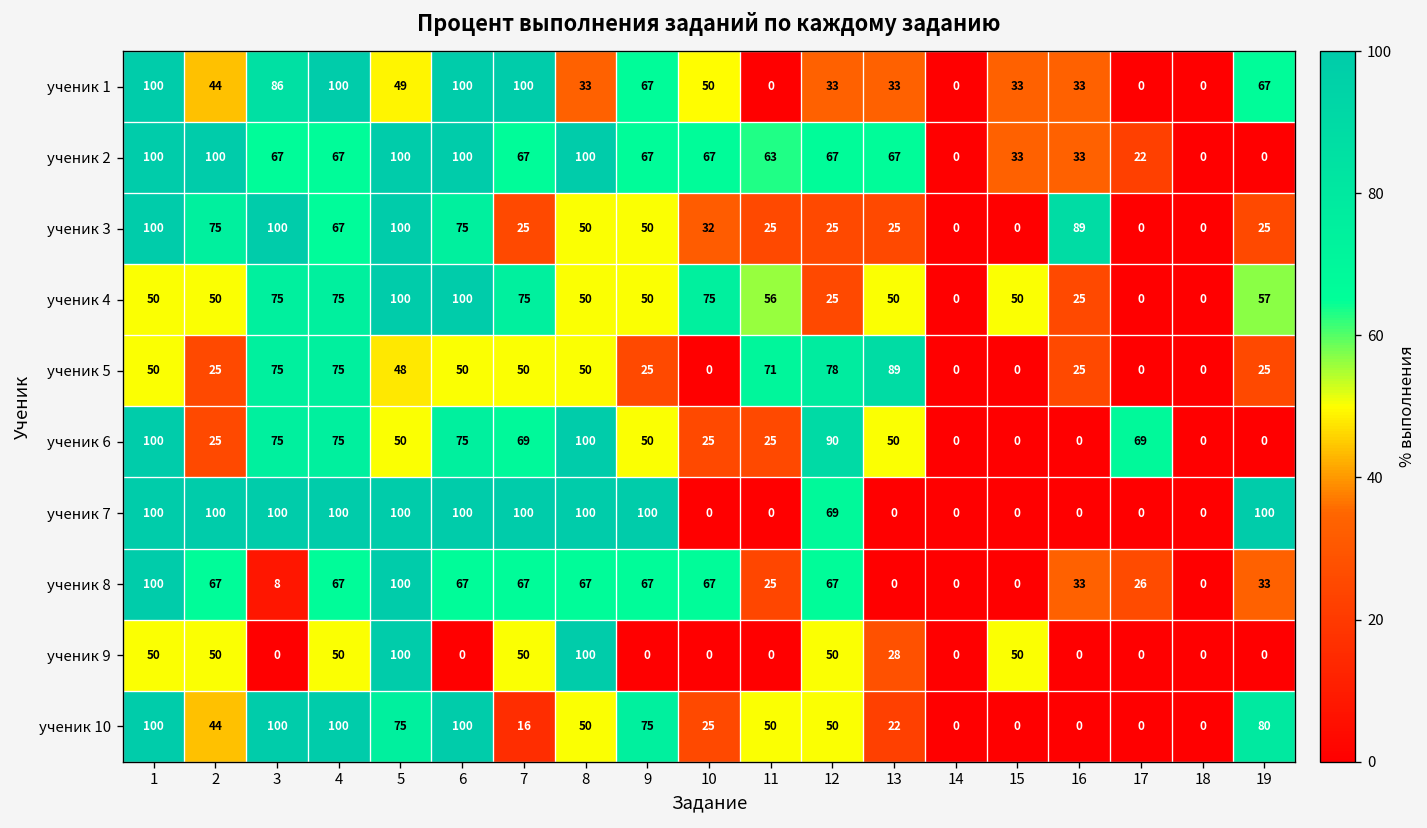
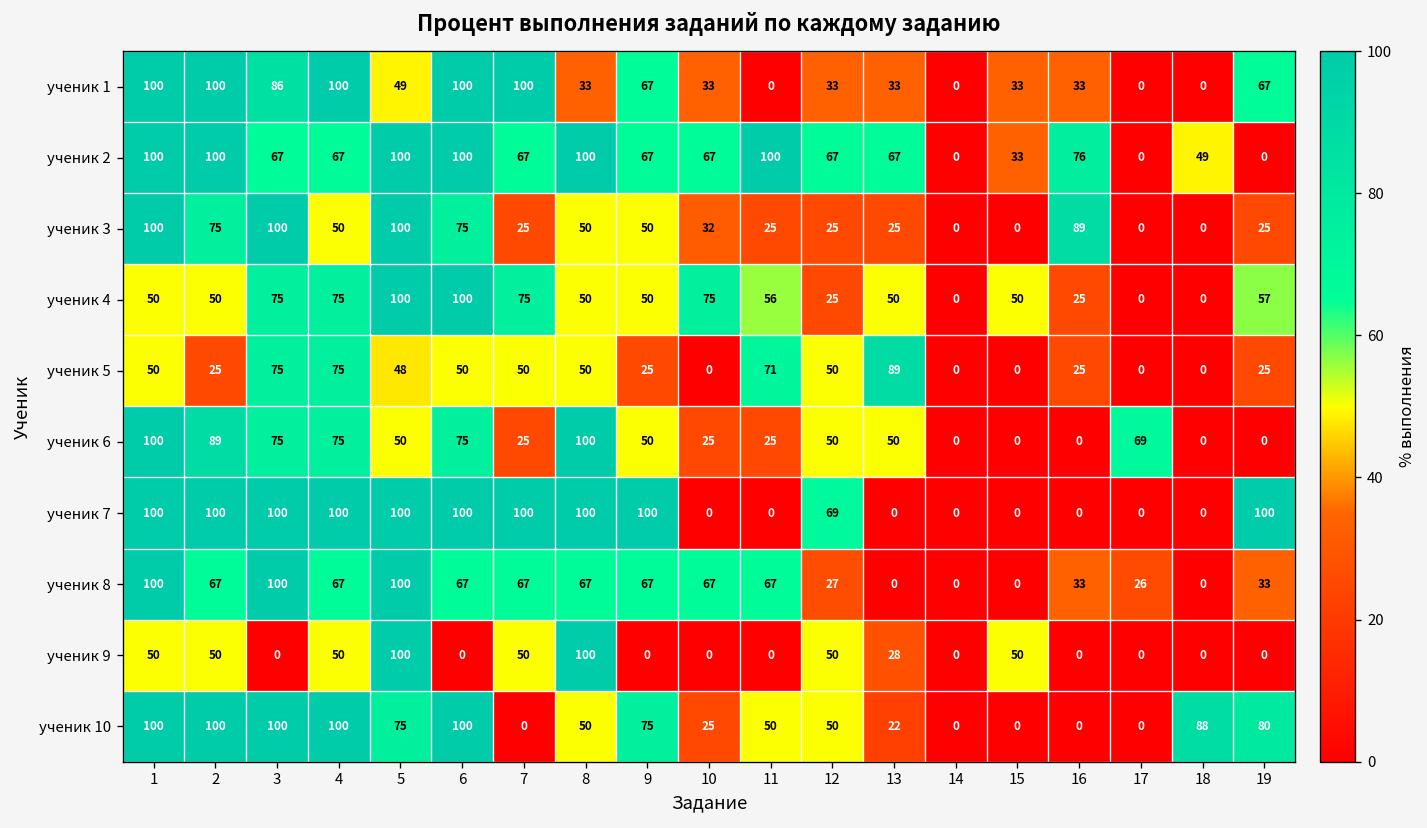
  {
    "ученик 1": {
      "1": 100,
-     "2": 44,
+     "2": 100,
      "3": 86,
      "4": 100,
      "5": 49,
      "6": 100,
      "7": 100,
      "8": 33,
      "9": 67,
-     "10": 50,
+     "10": 33,
      "11": 0,
      "12": 33,
      "13": 33,
      "14": 0,
      "15": 33,
      "16": 33,
      "17": 0,
      "18": 0,
      "19": 67
    },
    "ученик 2": {
      "1": 100,
      "2": 100,
      "3": 67,
      "4": 67,
      "5": 100,
      "6": 100,
      "7": 67,
      "8": 100,
      "9": 67,
      "10": 67,
-     "11": 63,
+     "11": 100,
      "12": 67,
      "13": 67,
      "14": 0,
      "15": 33,
-     "16": 33,
-     "17": 22,
-     "18": 0,
+     "16": 76,
+     "17": 0,
+     "18": 49,
      "19": 0
    },
    "ученик 3": {
      "1": 100,
      "2": 75,
      "3": 100,
-     "4": 67,
+     "4": 50,
      "5": 100,
      "6": 75,
      "7": 25,
      "8": 50,
      "9": 50,
      "10": 32,
      "11": 25,
      "12": 25,
      "13": 25,
      "14": 0,
      "15": 0,
      "16": 89,
      "17": 0,
      "18": 0,
      "19": 25
    },
    "ученик 4": {
      "1": 50,
      "2": 50,
      "3": 75,
      "4": 75,
      "5": 100,
      "6": 100,
      "7": 75,
      "8": 50,
      "9": 50,
      "10": 75,
      "11": 56,
      "12": 25,
      "13": 50,
      "14": 0,
      "15": 50,
      "16": 25,
      "17": 0,
      "18": 0,
      "19": 57
    },
    "ученик 5": {
      "1": 50,
      "2": 25,
      "3": 75,
      "4": 75,
      "5": 48,
      "6": 50,
      "7": 50,
      "8": 50,
      "9": 25,
      "10": 0,
      "11": 71,
-     "12": 78,
+     "12": 50,
      "13": 89,
      "14": 0,
      "15": 0,
      "16": 25,
      "17": 0,
      "18": 0,
      "19": 25
    },
    "ученик 6": {
      "1": 100,
-     "2": 25,
+     "2": 89,
      "3": 75,
      "4": 75,
      "5": 50,
      "6": 75,
-     "7": 69,
+     "7": 25,
      "8": 100,
      "9": 50,
      "10": 25,
      "11": 25,
-     "12": 90,
+     "12": 50,
      "13": 50,
      "14": 0,
      "15": 0,
      "16": 0,
      "17": 69,
      "18": 0,
      "19": 0
    },
    "ученик 7": {
      "1": 100,
      "2": 100,
      "3": 100,
      "4": 100,
      "5": 100,
      "6": 100,
      "7": 100,
      "8": 100,
      "9": 100,
      "10": 0,
      "11": 0,
      "12": 69,
      "13": 0,
      "14": 0,
      "15": 0,
      "16": 0,
      "17": 0,
      "18": 0,
      "19": 100
    },
    "ученик 8": {
      "1": 100,
      "2": 67,
-     "3": 8,
+     "3": 100,
      "4": 67,
      "5": 100,
      "6": 67,
      "7": 67,
      "8": 67,
      "9": 67,
      "10": 67,
-     "11": 25,
-     "12": 67,
+     "11": 67,
+     "12": 27,
      "13": 0,
      "14": 0,
      "15": 0,
      "16": 33,
      "17": 26,
      "18": 0,
      "19": 33
    },
    "ученик 9": {
      "1": 50,
      "2": 50,
      "3": 0,
      "4": 50,
      "5": 100,
      "6": 0,
      "7": 50,
      "8": 100,
      "9": 0,
      "10": 0,
      "11": 0,
      "12": 50,
      "13": 28,
      "14": 0,
      "15": 50,
      "16": 0,
      "17": 0,
      "18": 0,
      "19": 0
    },
    "ученик 10": {
      "1": 100,
-     "2": 44,
+     "2": 100,
      "3": 100,
      "4": 100,
      "5": 75,
      "6": 100,
-     "7": 16,
+     "7": 0,
      "8": 50,
      "9": 75,
      "10": 25,
      "11": 50,
      "12": 50,
      "13": 22,
      "14": 0,
      "15": 0,
      "16": 0,
      "17": 0,
-     "18": 0,
+     "18": 88,
      "19": 80
    }
  }
